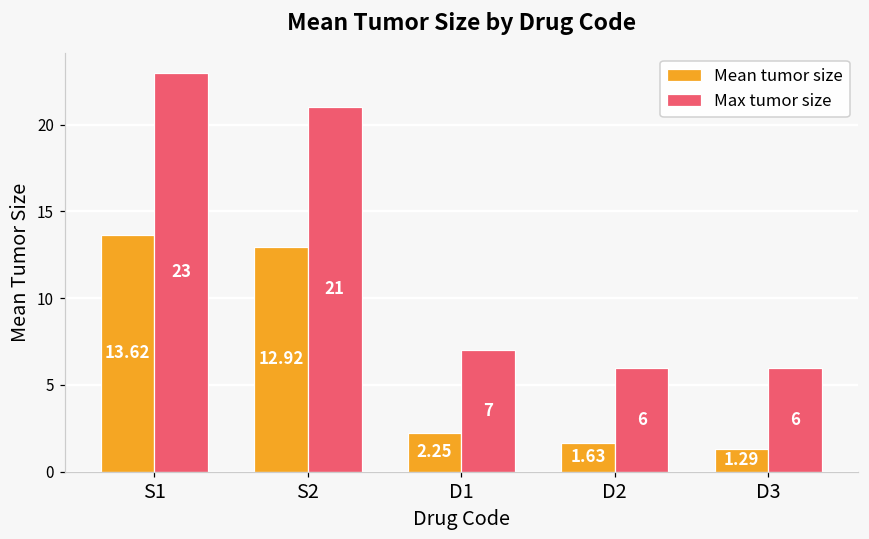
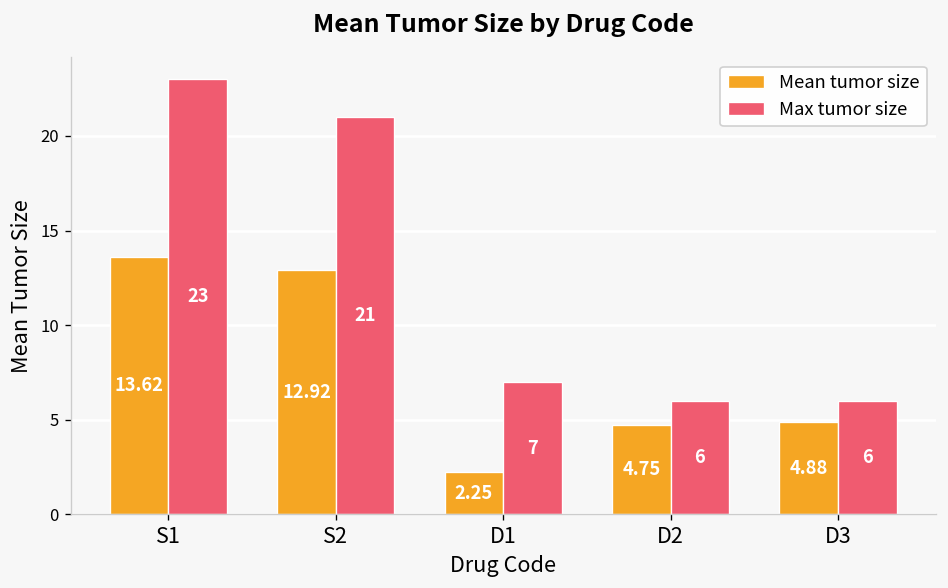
  {
    "Mean tumor size": {
      "S1": 13.62,
      "S2": 12.92,
      "D1": 2.25,
-     "D2": 1.63,
-     "D3": 1.29
+     "D2": 4.75,
+     "D3": 4.88
    },
    "Max tumor size": {
      "S1": 23,
      "S2": 21,
      "D1": 7,
      "D2": 6,
      "D3": 6
    }
  }
